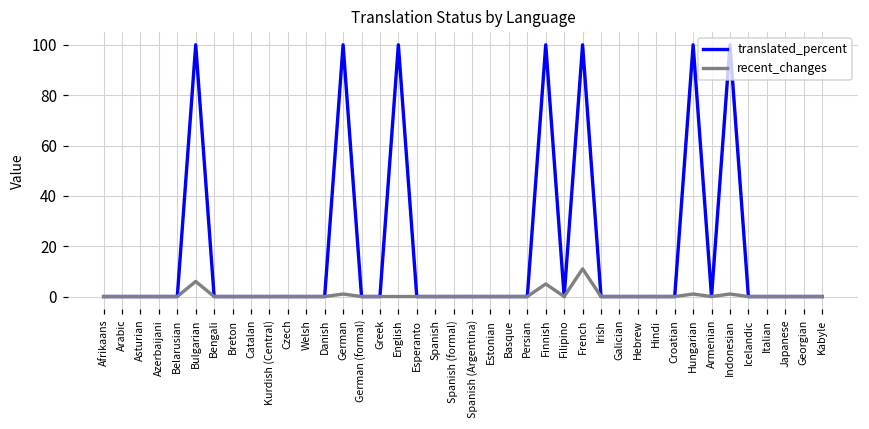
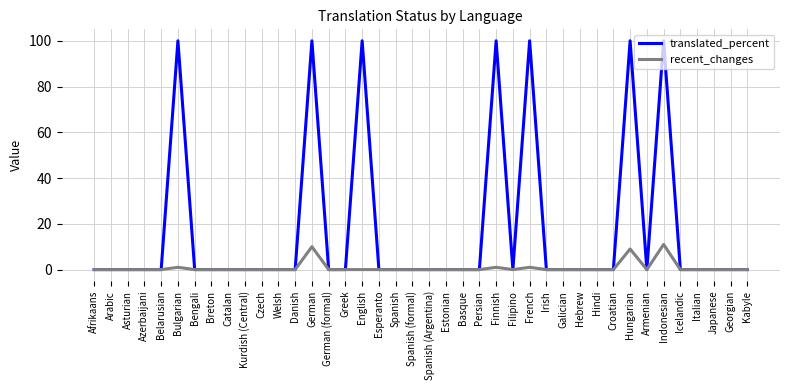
  {
    "translated_percent": {
      "Bulgarian": 100,
      "German": 100,
      "English": 100,
      "Finnish": 100,
      "French": 100,
      "Hungarian": 100
    },
    "recent_changes": {
-     "Bulgarian": 6,
-     "German": 1,
+     "Bulgarian": 1,
+     "German": 10,
      "English": 0,
-     "Finnish": 5,
-     "French": 11,
-     "Hungarian": 1,
-     "Indonesian": 1
+     "Finnish": 1,
+     "French": 1,
+     "Hungarian": 9,
+     "Indonesian": 11
    }
  }
